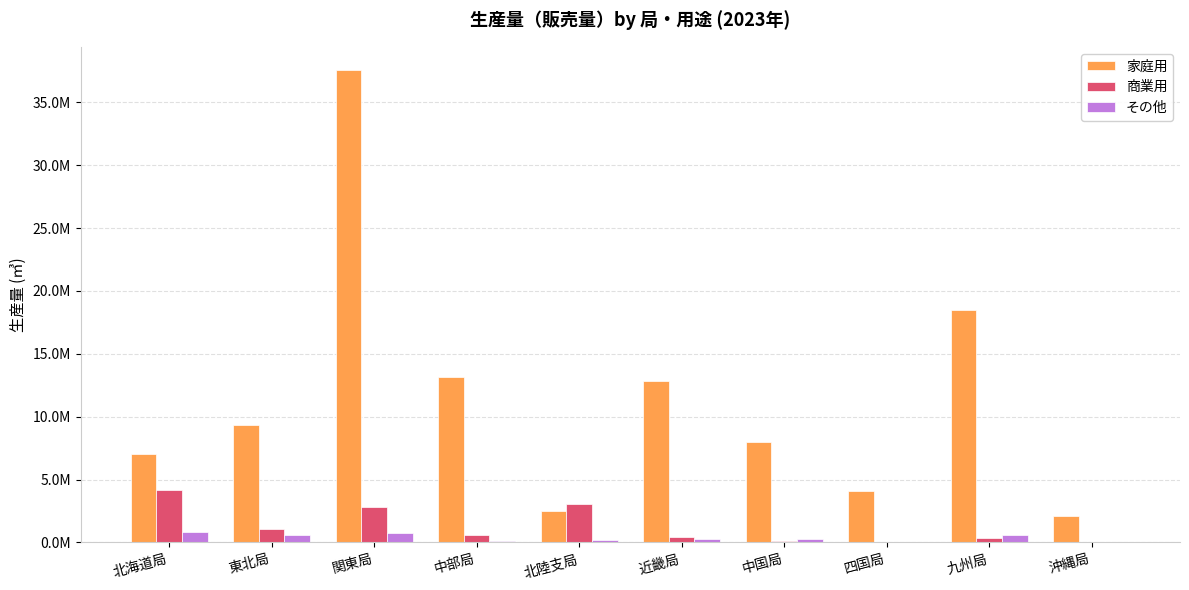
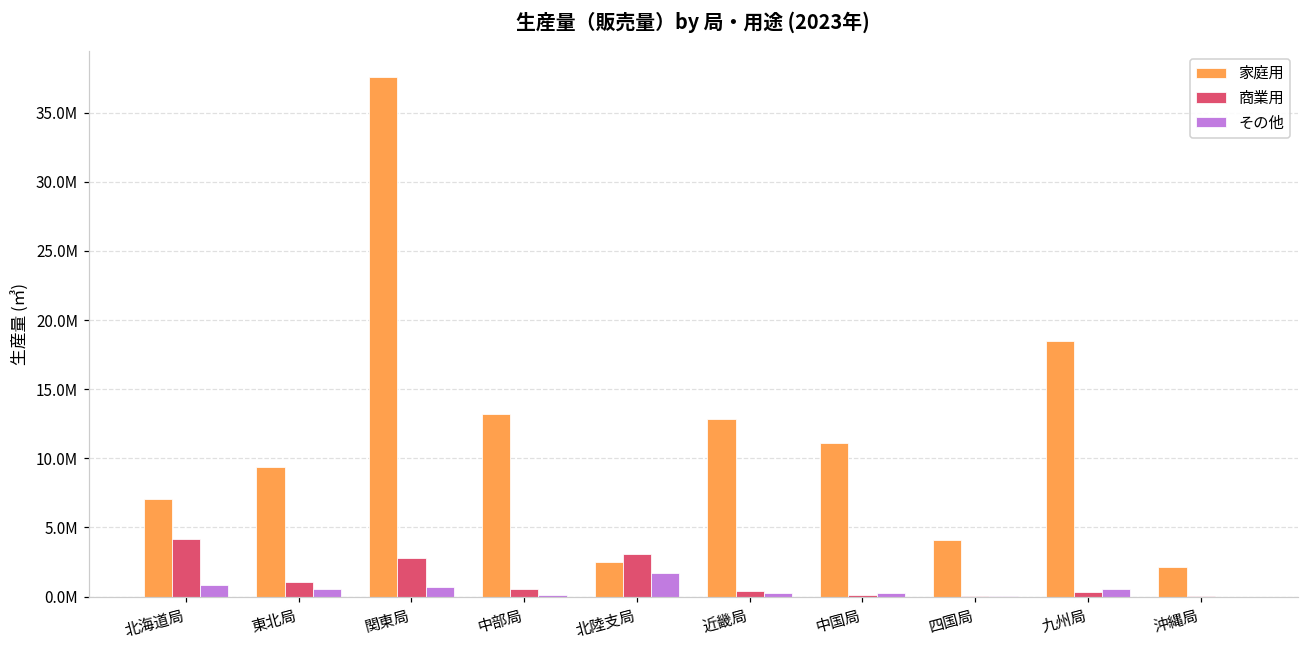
  {
    "家庭用": {
      "北海道局": 7000000,
      "東北局": 9300000,
      "関東局": 37500000,
      "中部局": 13200000,
      "北陸支局": 2500000,
      "近畿局": 12900000,
-     "中国局": 8000000,
+     "中国局": 11100000,
      "四国局": 4100000,
      "九州局": 18500000,
      "沖縄局": 2100000
    },
    "商業用": {
      "北海道局": 4100000,
      "東北局": 1100000,
      "関東局": 2800000,
      "中部局": 600000,
      "北陸支局": 3100000,
      "近畿局": 400000,
      "九州局": 400000
    },
    "その他": {
      "北海道局": 800000,
      "東北局": 600000,
      "関東局": 700000,
-     "北陸支局": 200000,
+     "北陸支局": 1700000,
      "近畿局": 300000,
      "中国局": 200000,
      "九州局": 600000
    }
  }
